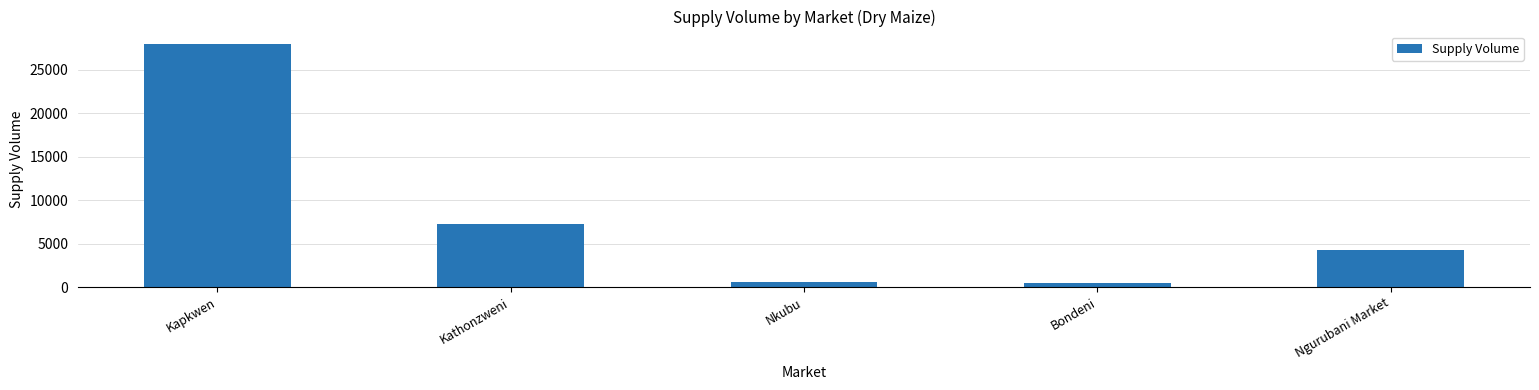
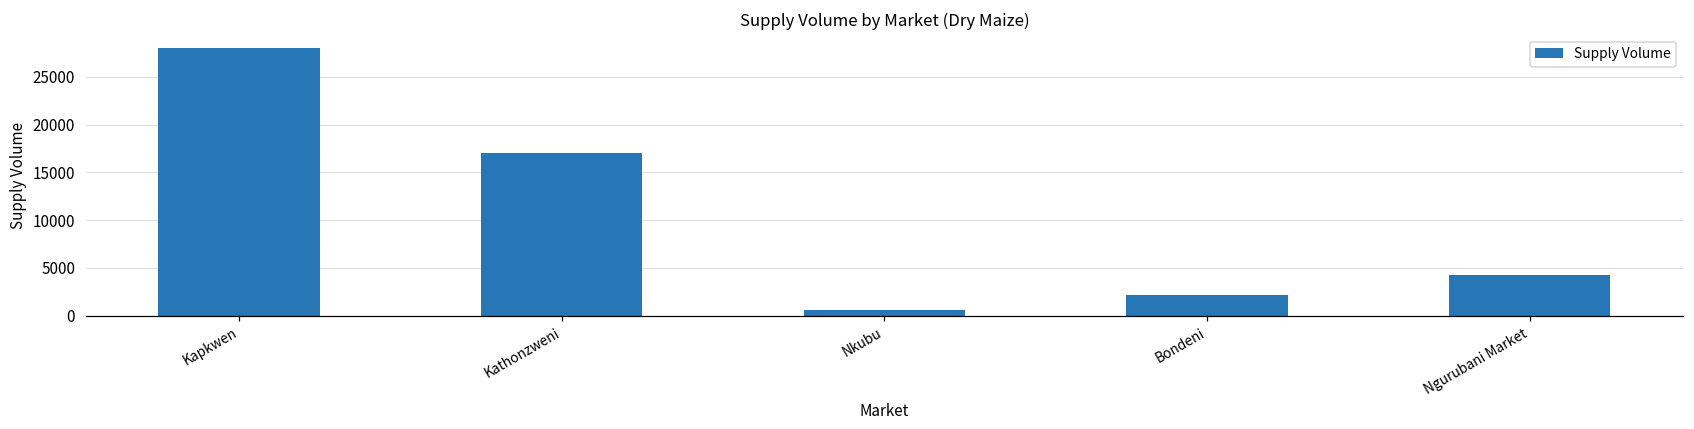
  {
    "Kapkwen": 28000,
-   "Kathonzweni": 7000,
+   "Kathonzweni": 17000,
    "Nkubu": 1000,
-   "Bondeni": 1000,
+   "Bondeni": 2000,
    "Ngurubani Market": 4000
  }
